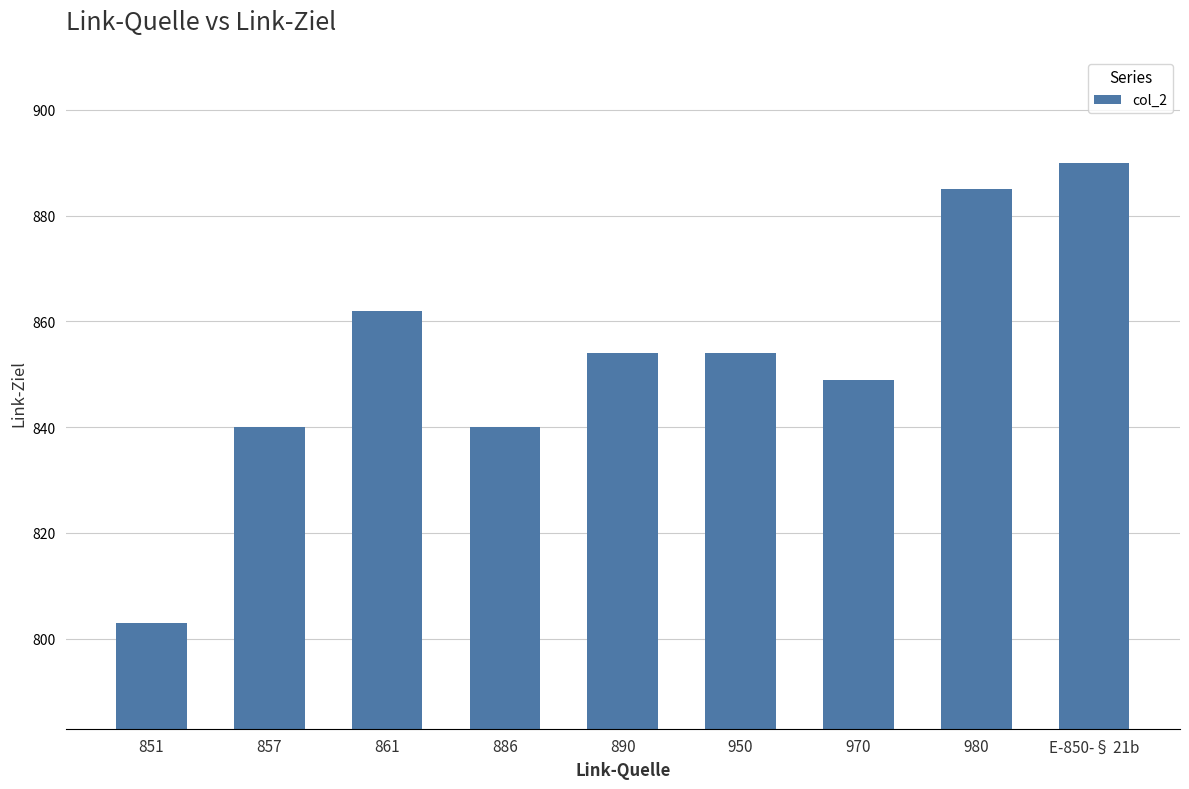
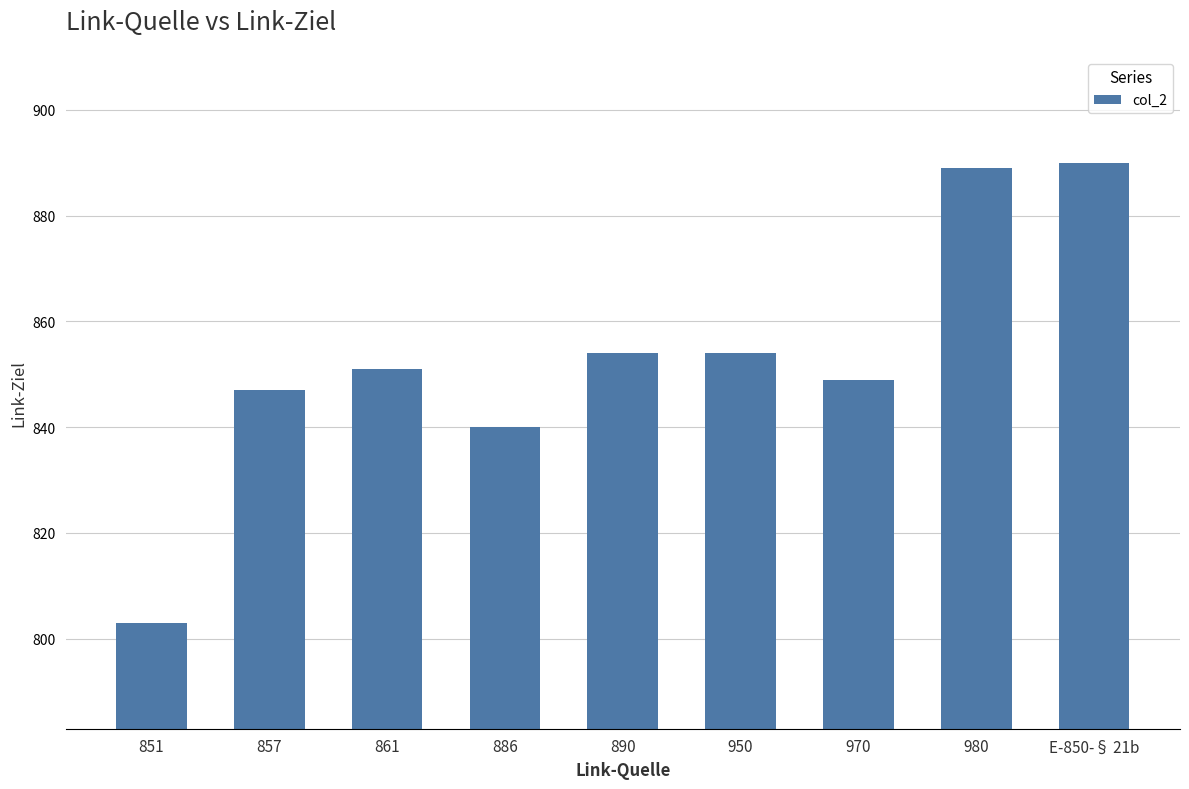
  {
    "851": 803,
-   "857": 840,
-   "861": 862,
+   "857": 847,
+   "861": 851,
    "886": 840,
    "890": 854,
    "950": 854,
    "970": 849,
-   "980": 885,
+   "980": 889,
    "E-850-§ 21b": 890
  }
